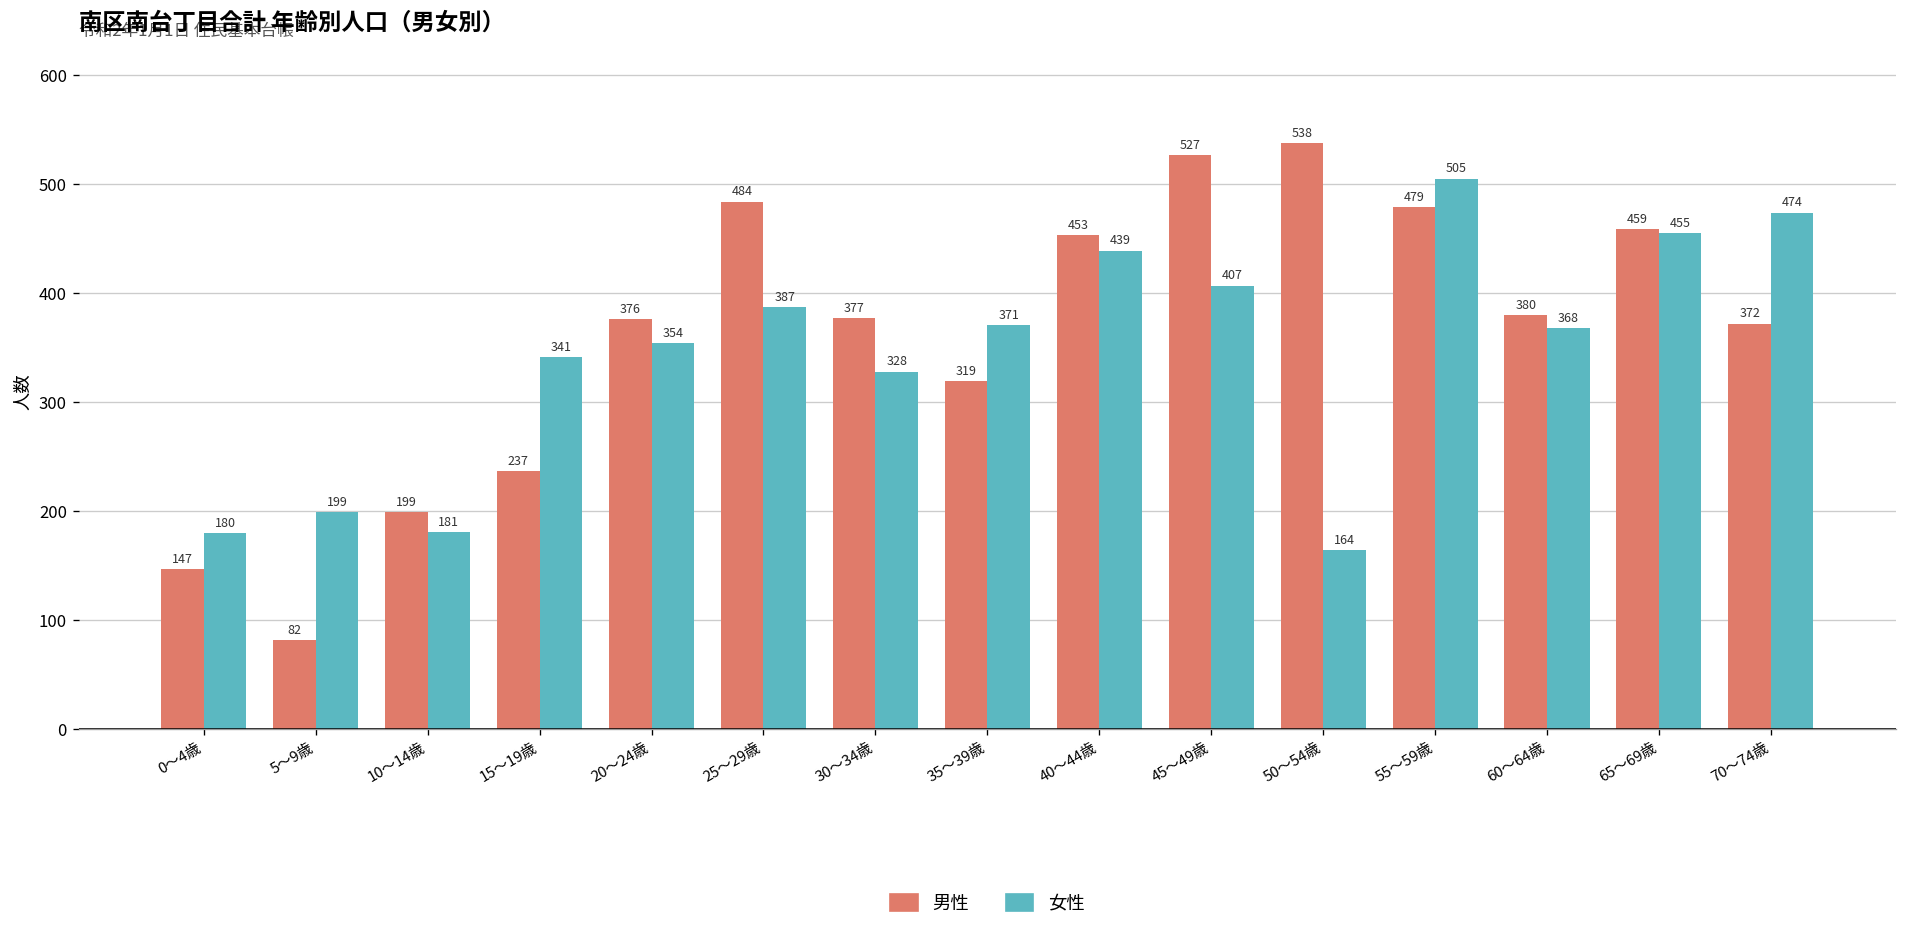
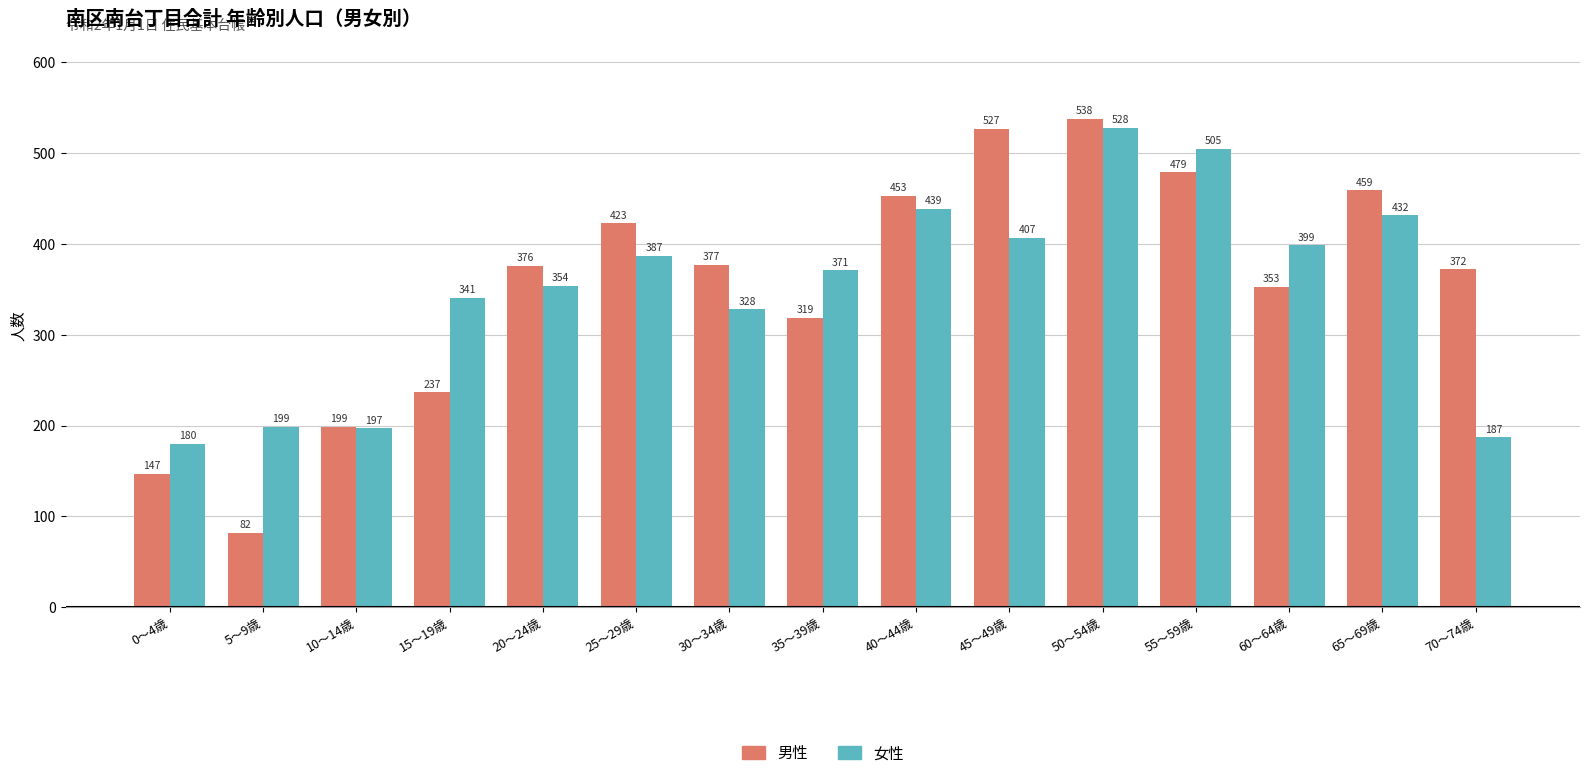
  {
    "男性": {
      "0～4歳": 147,
      "5～9歳": 82,
      "10～14歳": 199,
      "15～19歳": 237,
      "20～24歳": 376,
-     "25～29歳": 484,
+     "25～29歳": 423,
      "30～34歳": 377,
      "35～39歳": 319,
      "40～44歳": 453,
      "45～49歳": 527,
      "50～54歳": 538,
      "55～59歳": 479,
-     "60～64歳": 380,
+     "60～64歳": 353,
      "65～69歳": 459,
      "70～74歳": 372
    },
    "女性": {
      "0～4歳": 180,
      "5～9歳": 199,
-     "10～14歳": 181,
+     "10～14歳": 197,
      "15～19歳": 341,
      "20～24歳": 354,
      "25～29歳": 387,
      "30～34歳": 328,
      "35～39歳": 371,
      "40～44歳": 439,
      "45～49歳": 407,
-     "50～54歳": 164,
+     "50～54歳": 528,
      "55～59歳": 505,
-     "60～64歳": 368,
-     "65～69歳": 455,
-     "70～74歳": 474
+     "60～64歳": 399,
+     "65～69歳": 432,
+     "70～74歳": 187
    }
  }
